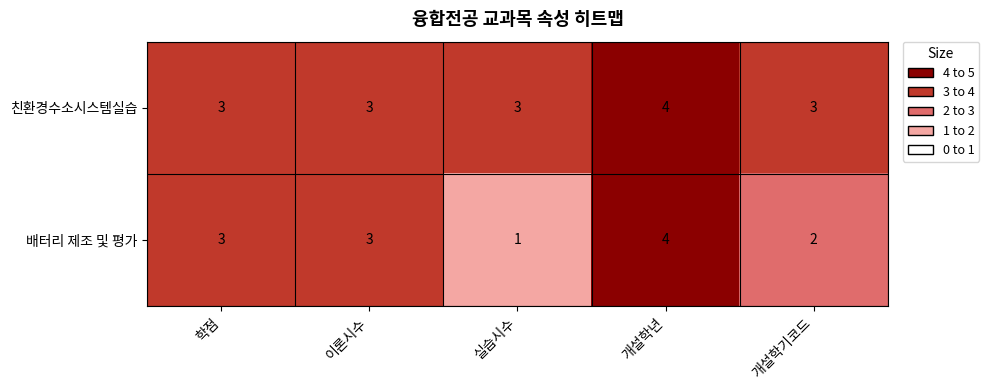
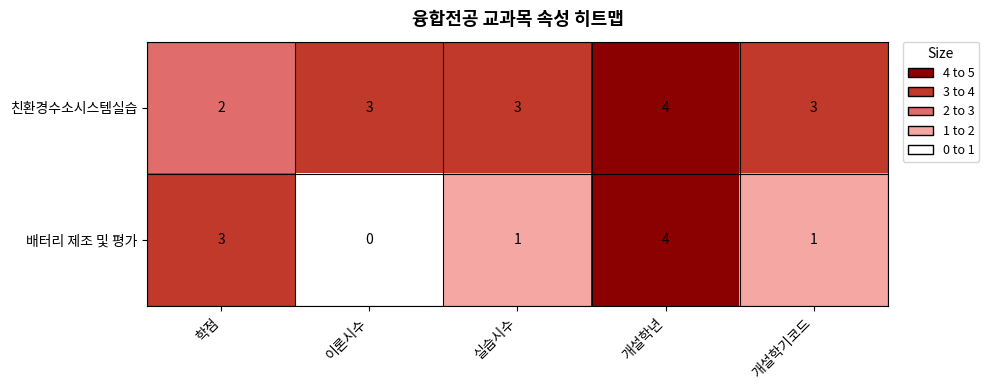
  {
    "친환경수소시스템실습": {
-     "학점": 3,
+     "학점": 2,
      "이론시수": 3,
      "실습시수": 3,
      "개설학년": 4,
      "개설학기코드": 3
    },
    "배터리 제조 및 평가": {
      "학점": 3,
-     "이론시수": 3,
+     "이론시수": 0,
      "실습시수": 1,
      "개설학년": 4,
-     "개설학기코드": 2
+     "개설학기코드": 1
    }
  }
